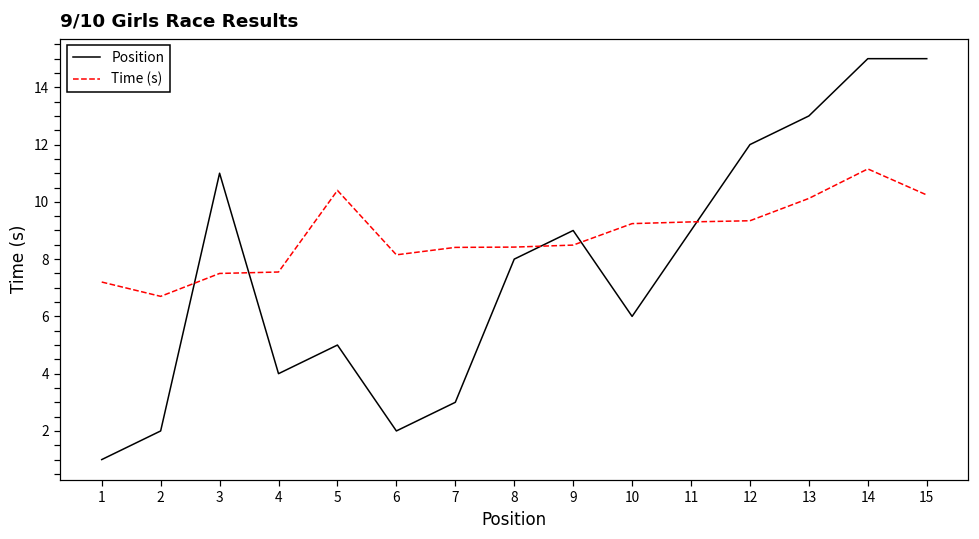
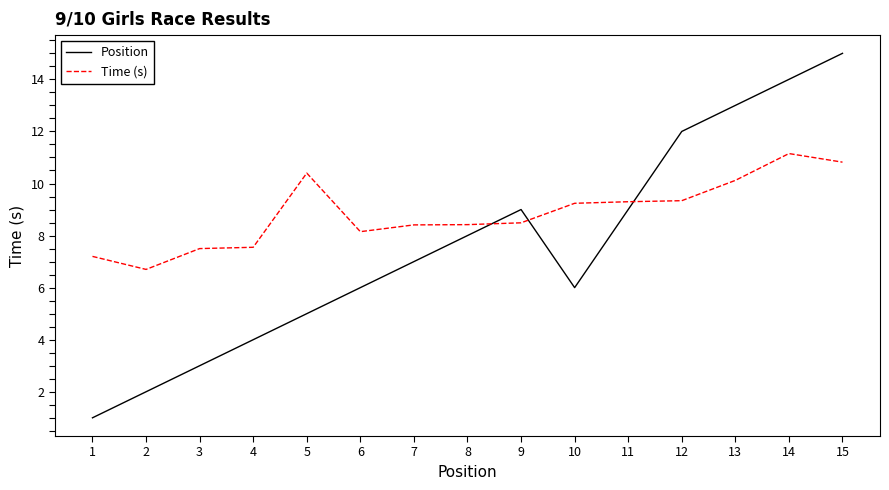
  {
    "Position": {
      "1": 1,
      "2": 2,
-     "3": 11,
+     "3": 3,
      "4": 4,
      "5": 5,
-     "6": 2,
-     "7": 3,
+     "6": 6,
+     "7": 7,
      "8": 8,
      "9": 9,
      "10": 6,
      "11": 9,
      "12": 12,
      "13": 13,
-     "14": 15,
+     "14": 14,
      "15": 15
    },
    "Time (s)": {
      "1": 7.2,
      "2": 6.7,
      "3": 7.5,
      "4": 7.6,
      "5": 10.4,
      "6": 8.2,
      "7": 8.4,
      "8": 8.4,
      "9": 8.5,
      "10": 9.2,
      "11": 9.3,
      "12": 9.3,
      "13": 10.1,
      "14": 11.2,
-     "15": 10.2
+     "15": 10.8
    }
  }
